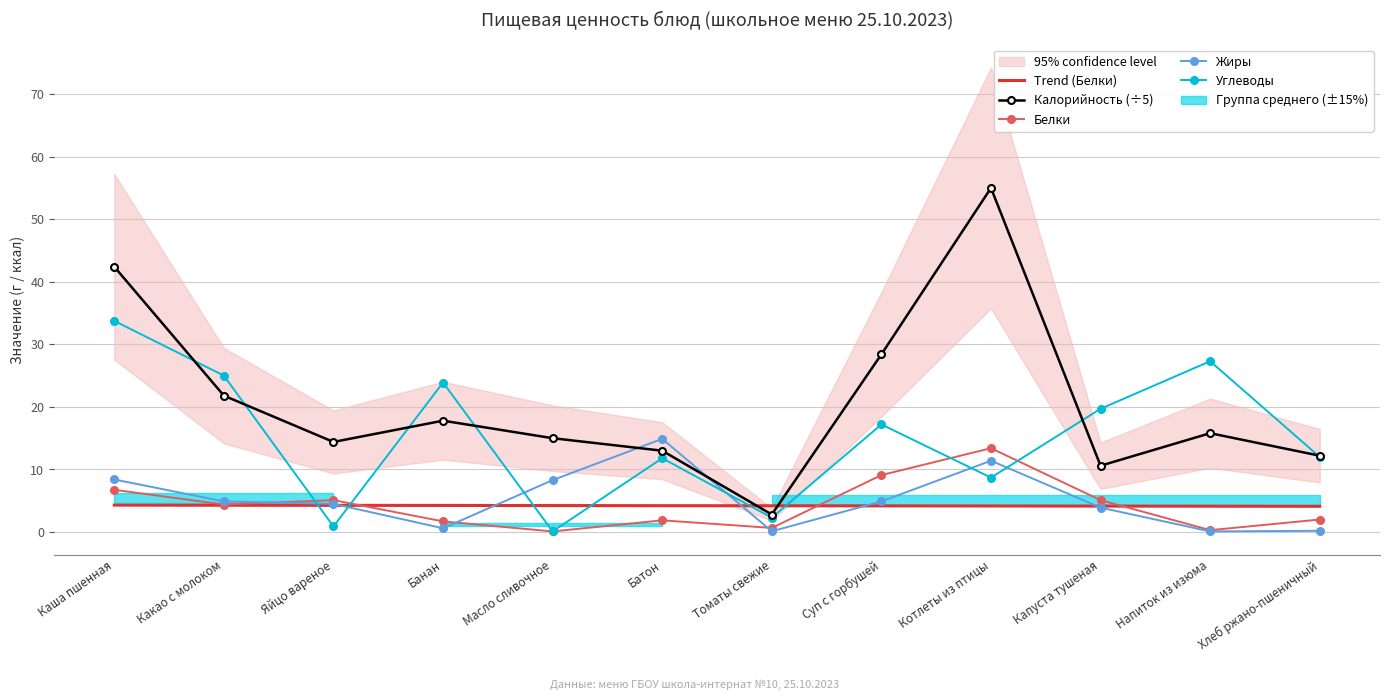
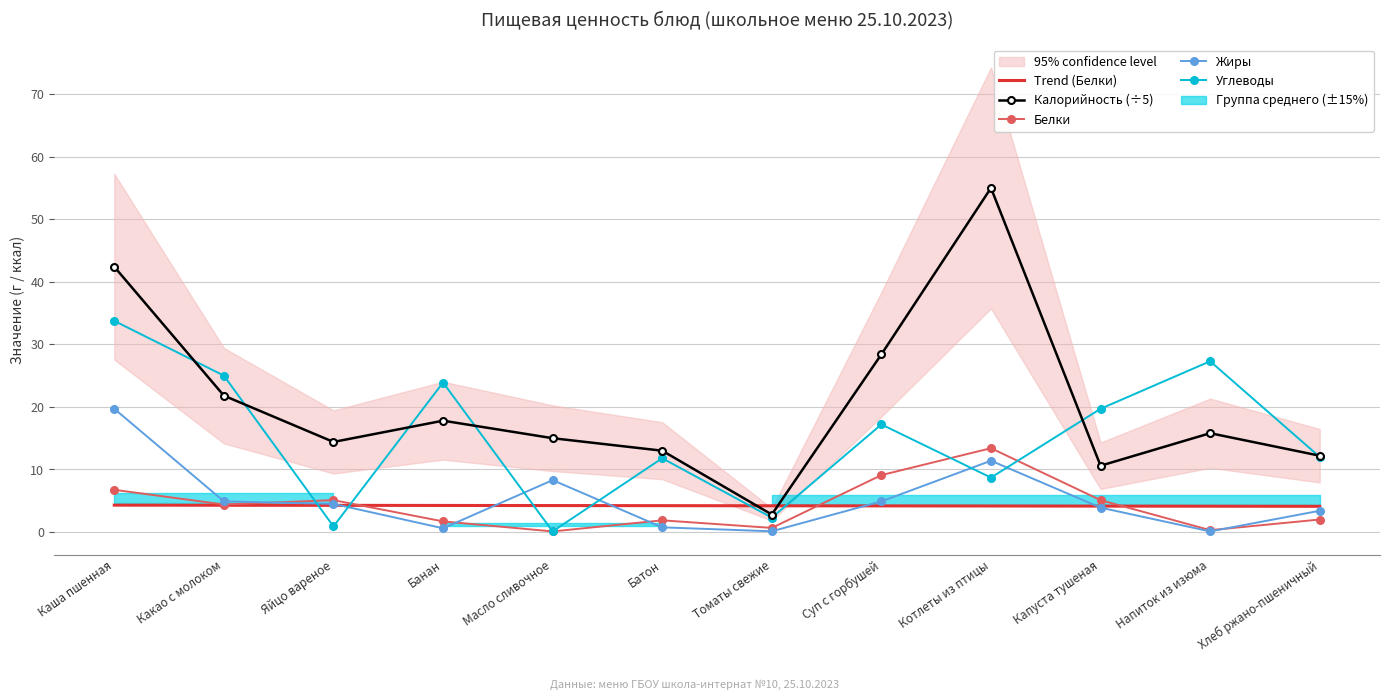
  {
    "Trend (Белки)": {
      "Каша пшенная": 4,
      "Банан": 4,
      "Масло сливочное": 4,
      "Батон": 4,
      "Томаты свежие": 4,
      "Суп с горбушей": 4,
      "Котлеты из птицы": 4,
      "Напиток из изюма": 4,
      "Хлеб ржано-пшеничный": 4
    },
    "Калорийность (÷5)": {
      "Каша пшенная": 42,
      "Какао с молоком": 22,
      "Яйцо вареное": 14,
      "Банан": 18,
      "Масло сливочное": 15,
      "Батон": 13,
      "Томаты свежие": 3,
      "Суп с горбушей": 28,
      "Котлеты из птицы": 55,
      "Капуста тушеная": 11,
      "Напиток из изюма": 16
    },
    "Белки": {
      "Каша пшенная": 7,
      "Яйцо вареное": 5,
      "Батон": 2,
      "Томаты свежие": 1,
      "Суп с горбушей": 9,
      "Котлеты из птицы": 13,
      "Капуста тушеная": 5,
      "Хлеб ржано-пшеничный": 2
    },
    "Жиры": {
-     "Каша пшенная": 8,
+     "Каша пшенная": 20,
      "Какао с молоком": 5,
      "Банан": 1,
      "Масло сливочное": 8,
-     "Батон": 15,
+     "Батон": 1,
      "Томаты свежие": 0,
      "Суп с горбушей": 5,
      "Котлеты из птицы": 11,
-     "Хлеб ржано-пшеничный": 0
+     "Хлеб ржано-пшеничный": 3
    }
  }
